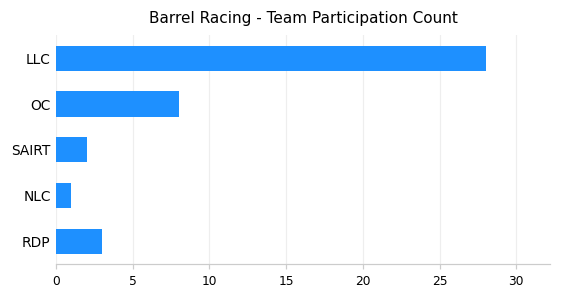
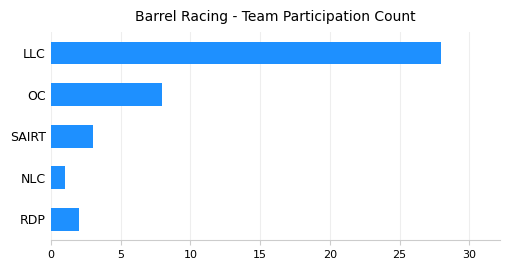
  {
    "LLC": 28,
    "OC": 8,
-   "SAIRT": 2,
+   "SAIRT": 3,
    "NLC": 1,
-   "RDP": 3
+   "RDP": 2
  }
